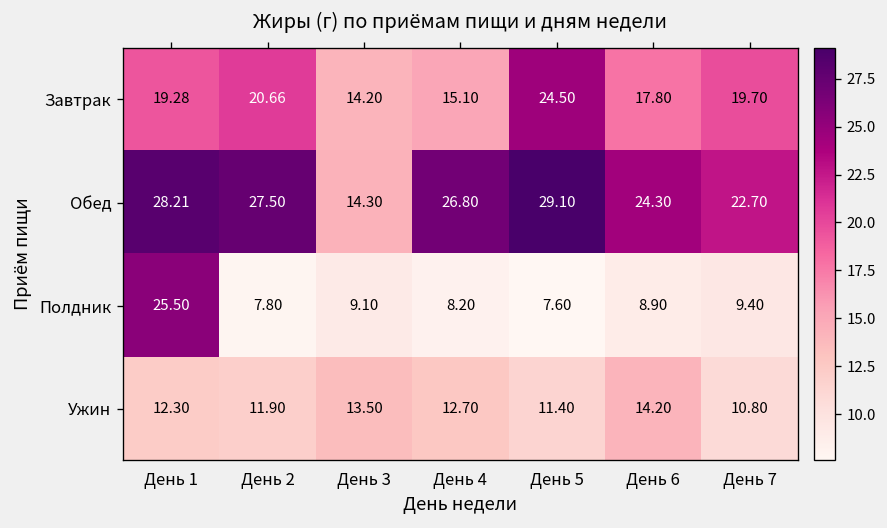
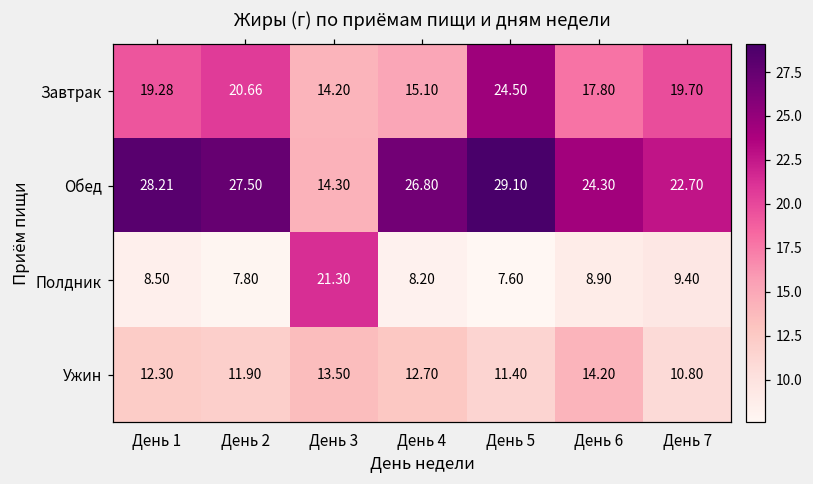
  {
    "Завтрак": {
      "День 1": 19.28,
      "День 2": 20.66,
      "День 3": 14.20,
      "День 4": 15.10,
      "День 5": 24.50,
      "День 6": 17.80,
      "День 7": 19.70
    },
    "Обед": {
      "День 1": 28.21,
      "День 2": 27.50,
      "День 3": 14.30,
      "День 4": 26.80,
      "День 5": 29.10,
      "День 6": 24.30,
      "День 7": 22.70
    },
    "Полдник": {
-     "День 1": 25.50,
+     "День 1": 8.50,
      "День 2": 7.80,
-     "День 3": 9.10,
+     "День 3": 21.30,
      "День 4": 8.20,
      "День 5": 7.60,
      "День 6": 8.90,
      "День 7": 9.40
    },
    "Ужин": {
      "День 1": 12.30,
      "День 2": 11.90,
      "День 3": 13.50,
      "День 4": 12.70,
      "День 5": 11.40,
      "День 6": 14.20,
      "День 7": 10.80
    }
  }
